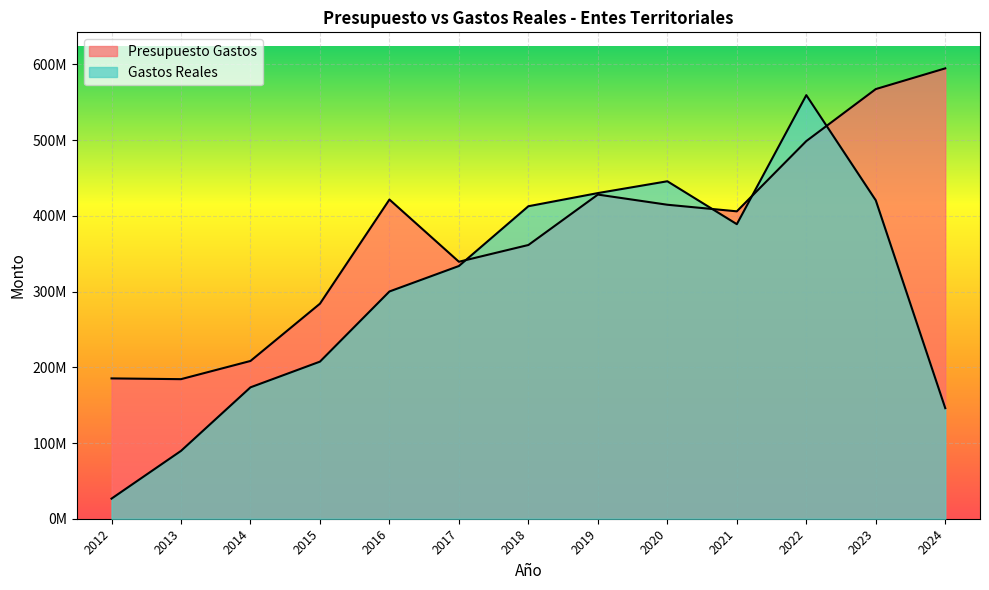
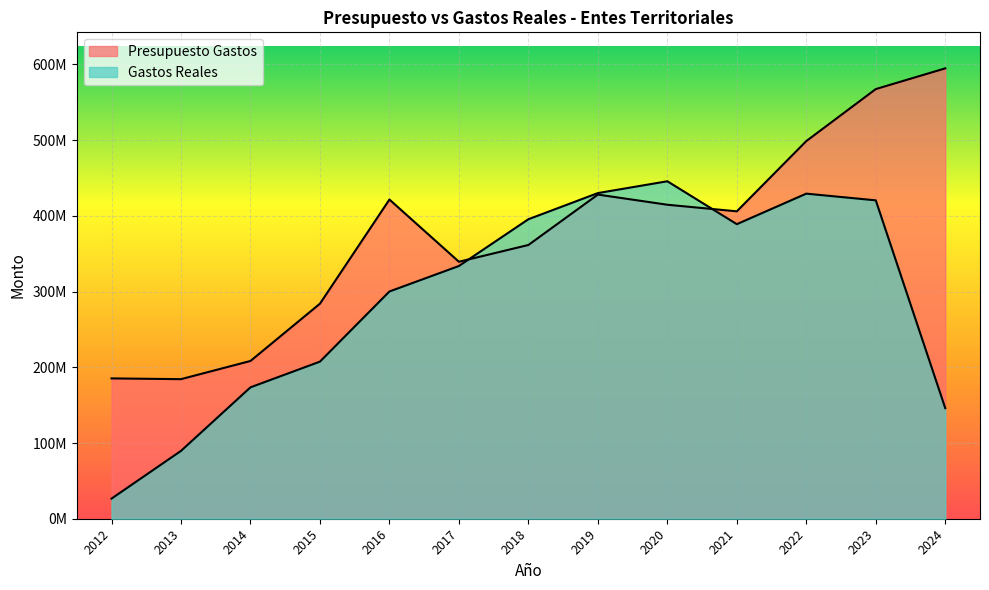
  {
    "Presupuesto Gastos": {
      "2012": 190000000,
      "2013": 180000000,
      "2014": 210000000,
      "2015": 280000000,
      "2016": 420000000,
      "2017": 340000000,
      "2018": 360000000,
      "2020": 410000000,
      "2021": 410000000,
      "2022": 500000000,
      "2023": 570000000,
      "2024": 590000000
    },
    "Gastos Reales": {
      "2012": 30000000,
      "2013": 90000000,
      "2014": 170000000,
      "2015": 210000000,
      "2016": 300000000,
      "2017": 330000000,
-     "2018": 410000000,
+     "2018": 400000000,
      "2020": 450000000,
      "2021": 390000000,
-     "2022": 560000000,
+     "2022": 430000000,
      "2023": 420000000,
      "2024": 150000000
    }
  }
